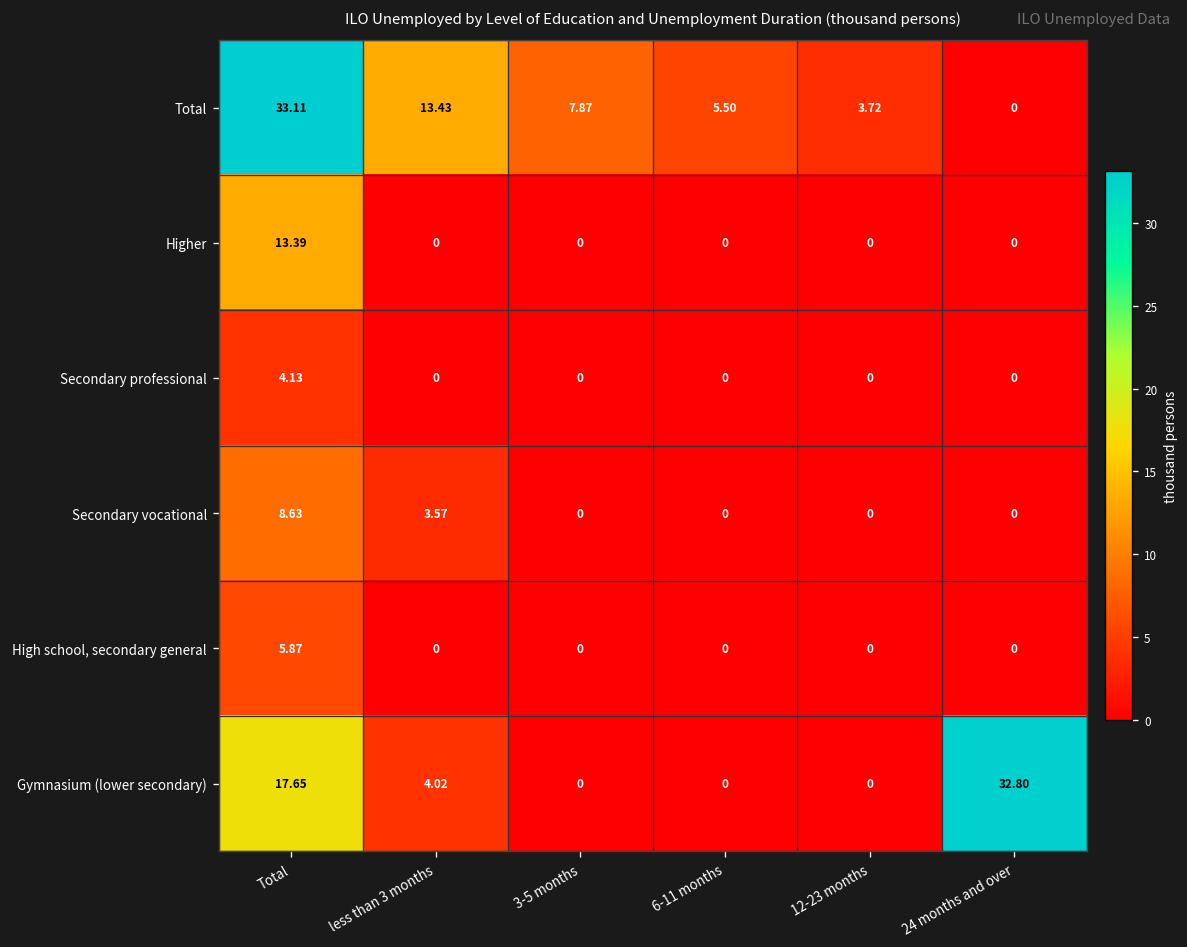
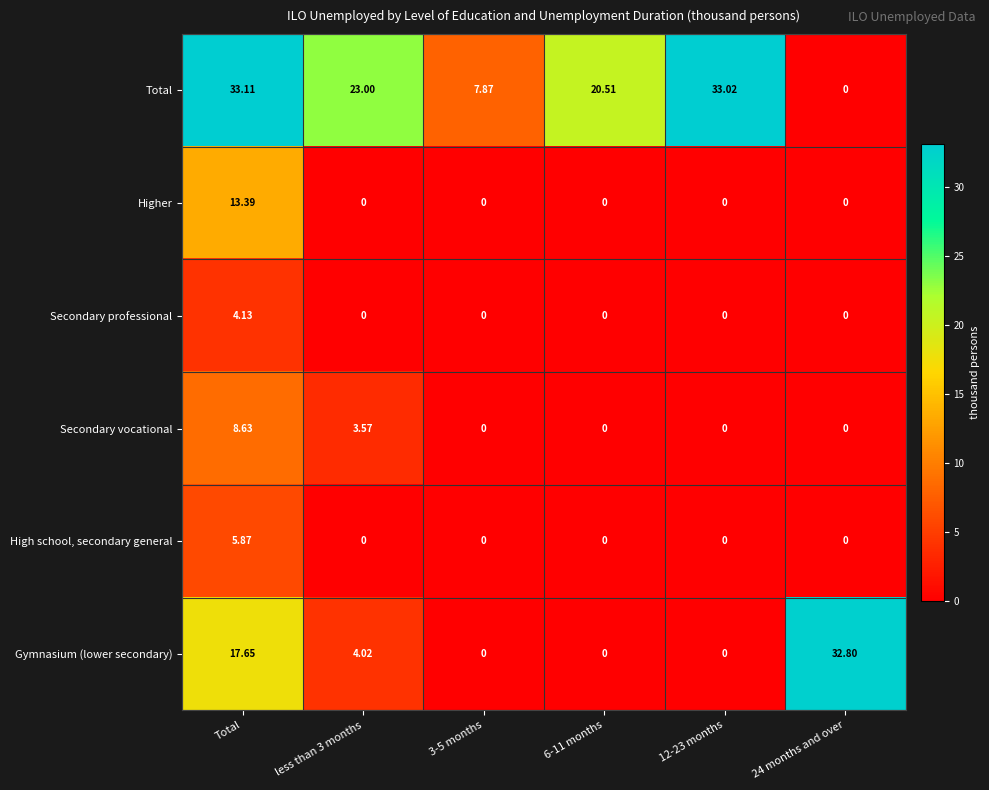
  {
    "Total": {
      "Total": 33.11,
-     "less than 3 months": 13.43,
+     "less than 3 months": 23.00,
      "3-5 months": 7.87,
-     "6-11 months": 5.50,
-     "12-23 months": 3.72,
+     "6-11 months": 20.51,
+     "12-23 months": 33.02,
      "24 months and over": 0
    },
    "Higher": {
      "Total": 13.39,
      "less than 3 months": 0,
      "3-5 months": 0,
      "6-11 months": 0,
      "12-23 months": 0,
      "24 months and over": 0
    },
    "Secondary professional": {
      "Total": 4.13,
      "less than 3 months": 0,
      "3-5 months": 0,
      "6-11 months": 0,
      "12-23 months": 0,
      "24 months and over": 0
    },
    "Secondary vocational": {
      "Total": 8.63,
      "less than 3 months": 3.57,
      "3-5 months": 0,
      "6-11 months": 0,
      "12-23 months": 0,
      "24 months and over": 0
    },
    "High school, secondary general": {
      "Total": 5.87,
      "less than 3 months": 0,
      "3-5 months": 0,
      "6-11 months": 0,
      "12-23 months": 0,
      "24 months and over": 0
    },
    "Gymnasium (lower secondary)": {
      "Total": 17.65,
      "less than 3 months": 4.02,
      "3-5 months": 0,
      "6-11 months": 0,
      "12-23 months": 0,
      "24 months and over": 32.80
    }
  }
